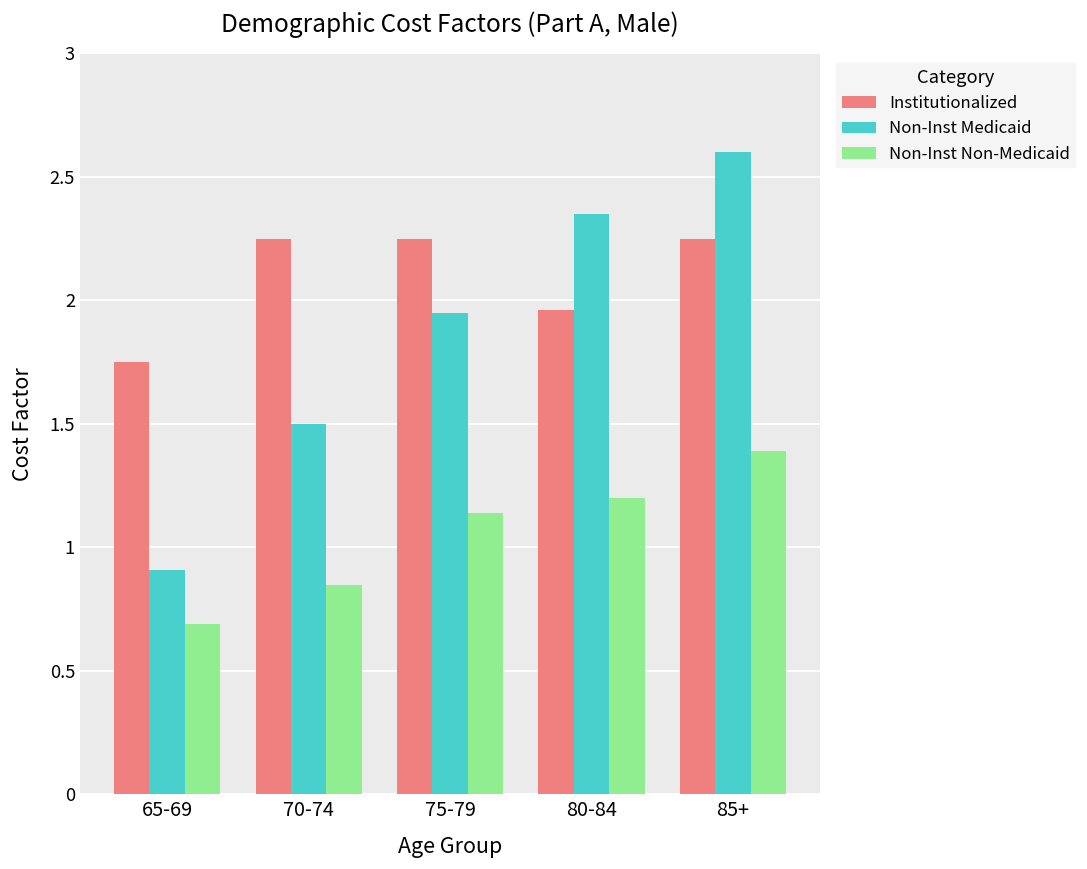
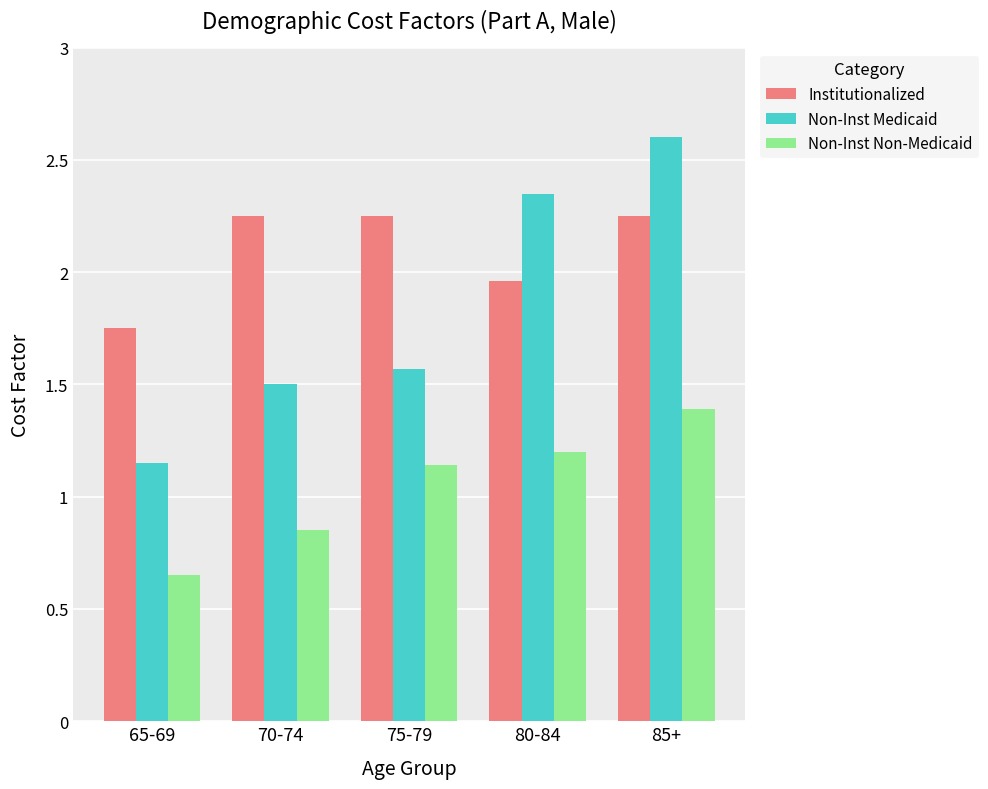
  {
    "Institutionalized": {
      "65-69": 1.75,
      "70-74": 2.25,
      "75-79": 2.25,
      "80-84": 1.96,
      "85+": 2.25
    },
    "Non-Inst Medicaid": {
-     "65-69": 0.91,
+     "65-69": 1.15,
      "70-74": 1.50,
-     "75-79": 1.95,
+     "75-79": 1.57,
      "80-84": 2.35,
      "85+": 2.60
    },
    "Non-Inst Non-Medicaid": {
-     "65-69": 0.69,
+     "65-69": 0.65,
      "70-74": 0.85,
      "75-79": 1.14,
      "80-84": 1.20,
      "85+": 1.39
    }
  }
